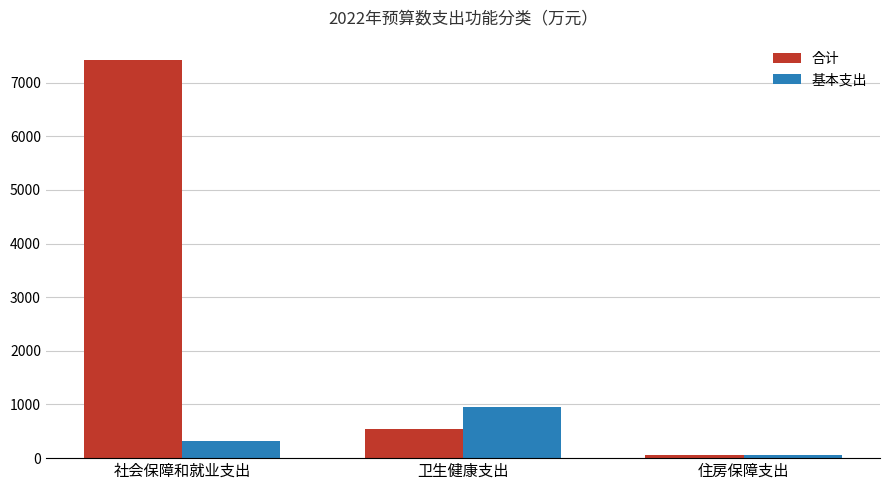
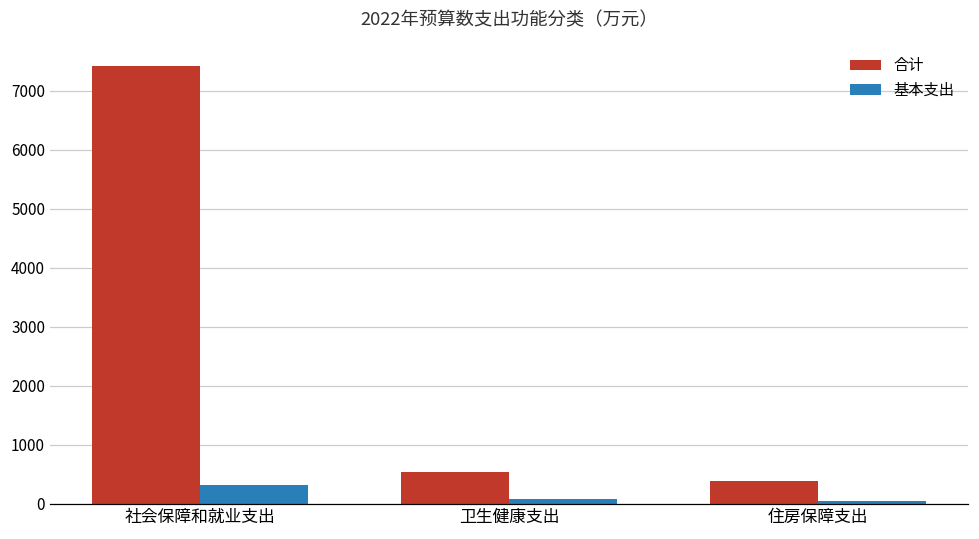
  {
    "合计": {
      "社会保障和就业支出": 7400,
      "卫生健康支出": 500,
-     "住房保障支出": 100
+     "住房保障支出": 400
    },
    "基本支出": {
      "社会保障和就业支出": 300,
-     "卫生健康支出": 1000,
+     "卫生健康支出": 100,
      "住房保障支出": 100
    }
  }
